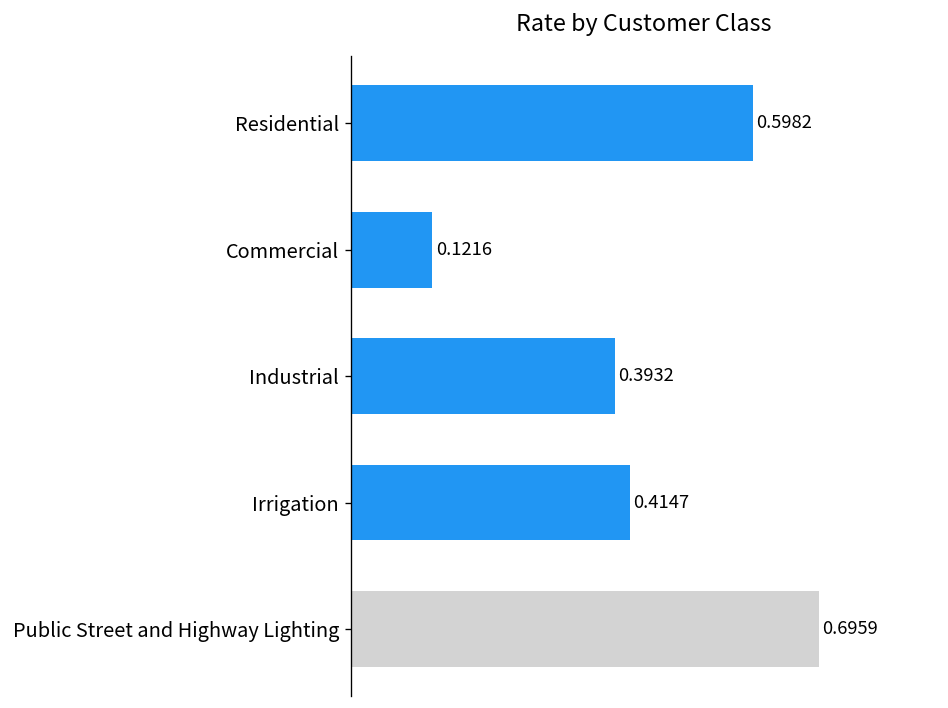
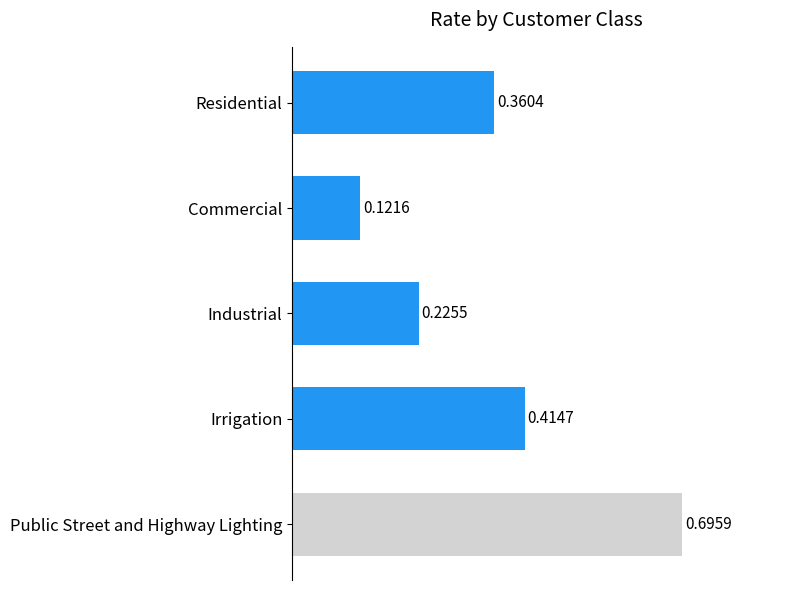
  {
-   "Residential": 0.5982,
+   "Residential": 0.3604,
    "Commercial": 0.1216,
-   "Industrial": 0.3932,
+   "Industrial": 0.2255,
    "Irrigation": 0.4147,
    "Public Street and Highway Lighting": 0.6959
  }
